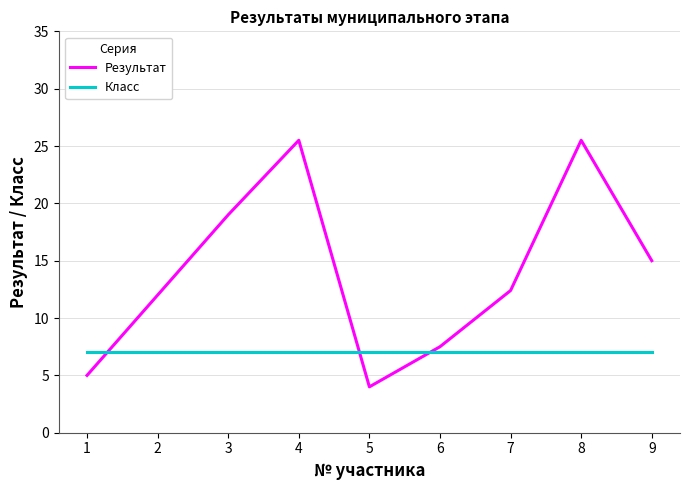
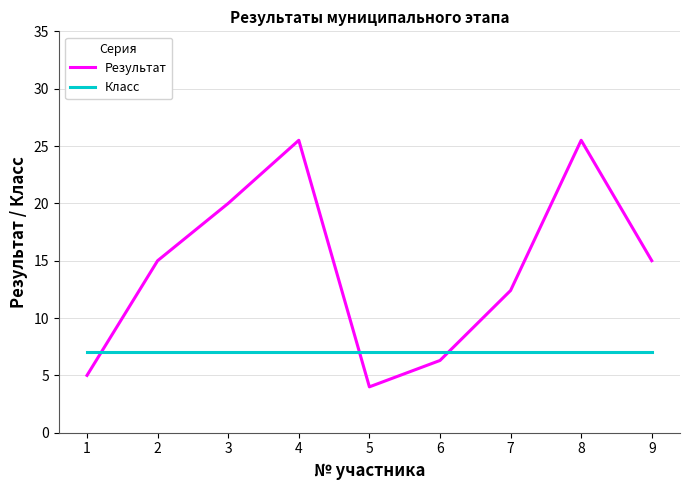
  {
    "Результат": {
      "1": 5.0,
-     "2": 12,
-     "3": 19,
+     "2": 15,
+     "3": 20,
      "4": 25.5,
      "5": 4.0,
-     "6": 7.5,
+     "6": 6.3,
      "7": 12.4,
      "8": 25.5,
      "9": 15.0
    },
    "Класс": {
      "1": 7.0,
      "2": 7.0,
      "3": 7.0,
      "4": 7.0,
      "5": 7.0,
      "6": 7.0,
      "7": 7.0,
      "8": 7.0,
      "9": 7.0
    }
  }
